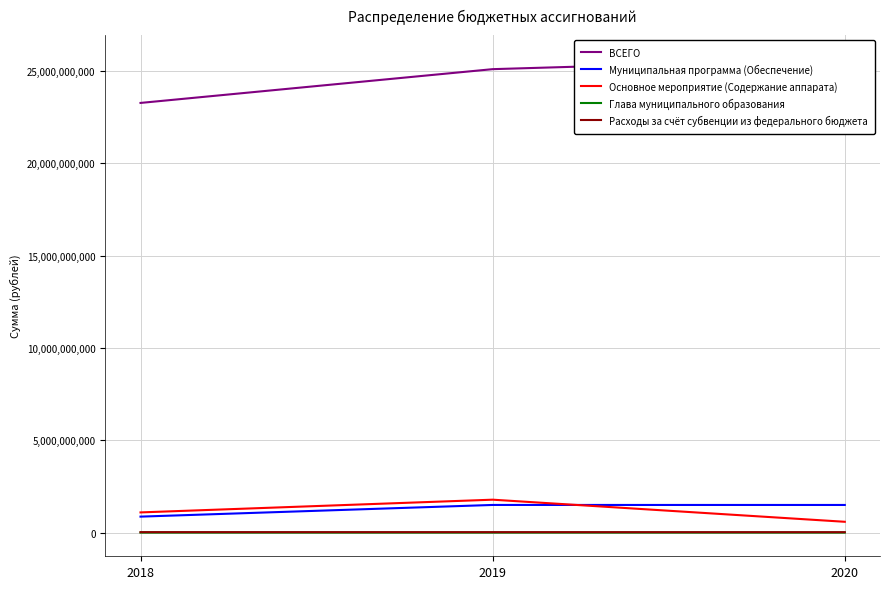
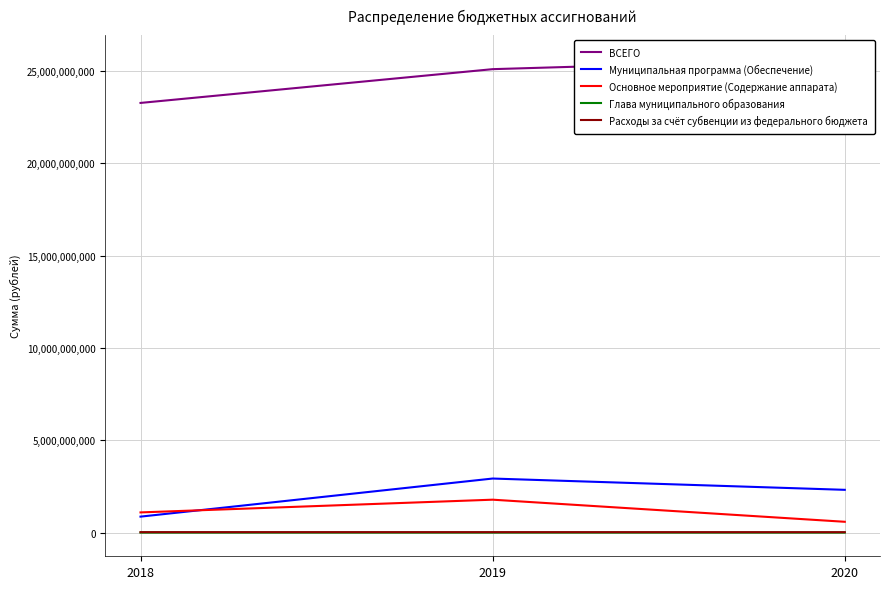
  {
    "ВСЕГО": {
      "2018": "23,300,000,000",
      "2019": "25,100,000,000"
    },
    "Муниципальная программа (Обеспечение)": {
      "2018": "900,000,000",
-     "2019": "1,500,000,000",
-     "2020": "1,500,000,000"
+     "2019": "2,900,000,000",
+     "2020": "2,300,000,000"
    },
    "Основное мероприятие (Содержание аппарата)": {
      "2018": "1,100,000,000",
      "2019": "1,800,000,000",
      "2020": "600,000,000"
    }
  }
